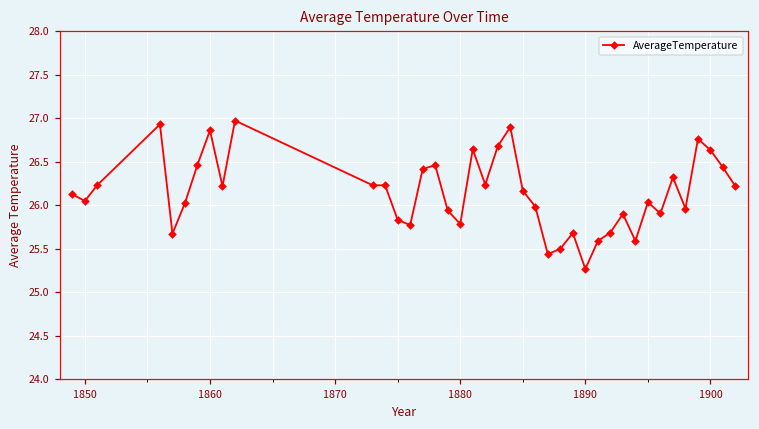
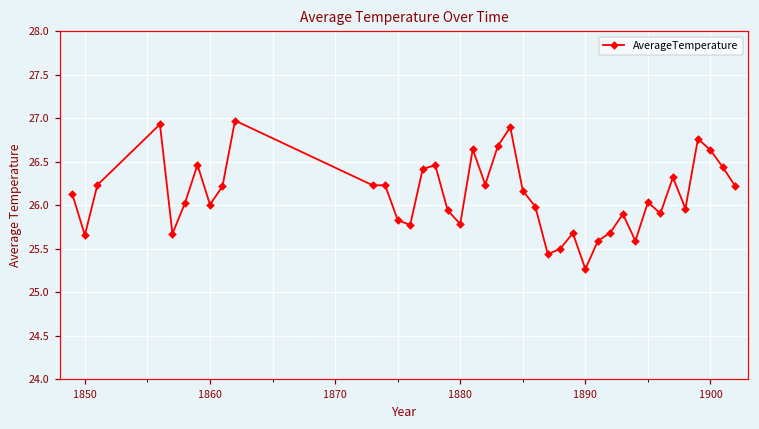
  {
-   "1850": 26.0,
-   "1860": 26.9,
+   "1850": 25.7,
+   "1860": 26.0,
    "1880": 25.8,
    "1890": 25.3,
    "1900": 26.6
  }
